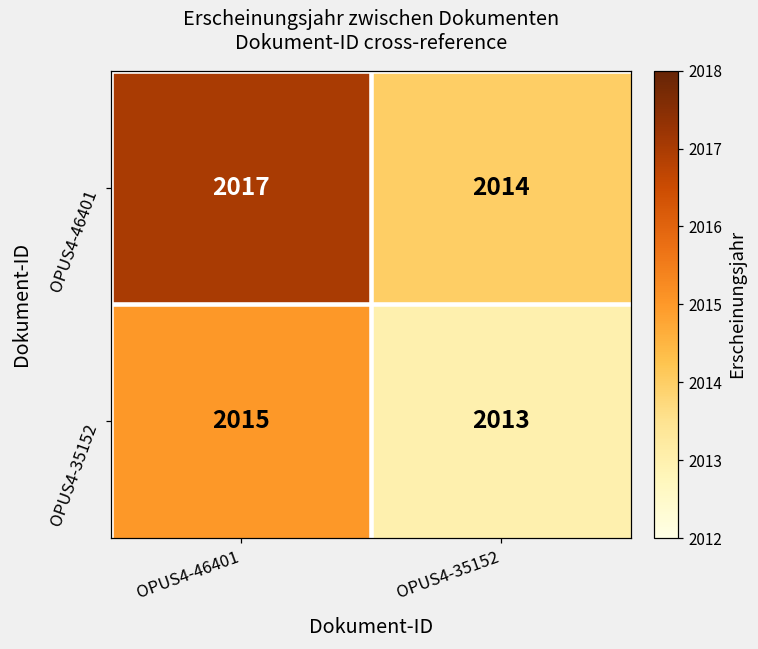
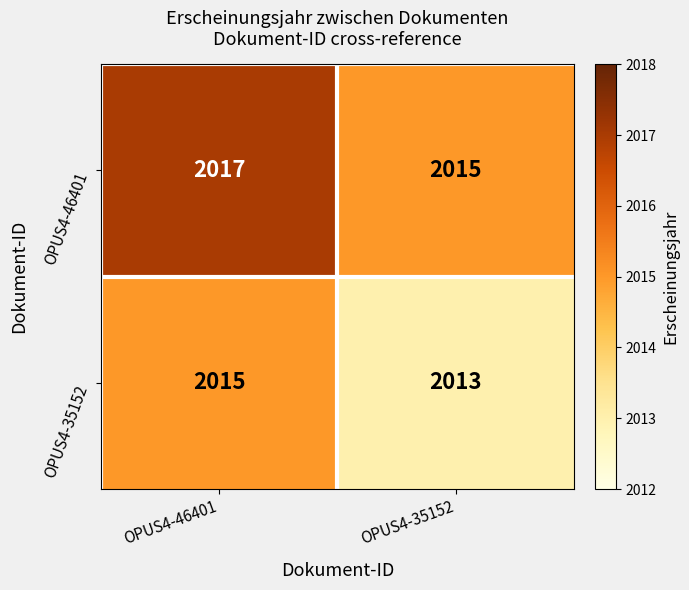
  {
    "OPUS4-46401": {
      "OPUS4-46401": 2017,
-     "OPUS4-35152": 2014
+     "OPUS4-35152": 2015
    },
    "OPUS4-35152": {
      "OPUS4-46401": 2015,
      "OPUS4-35152": 2013
    }
  }
